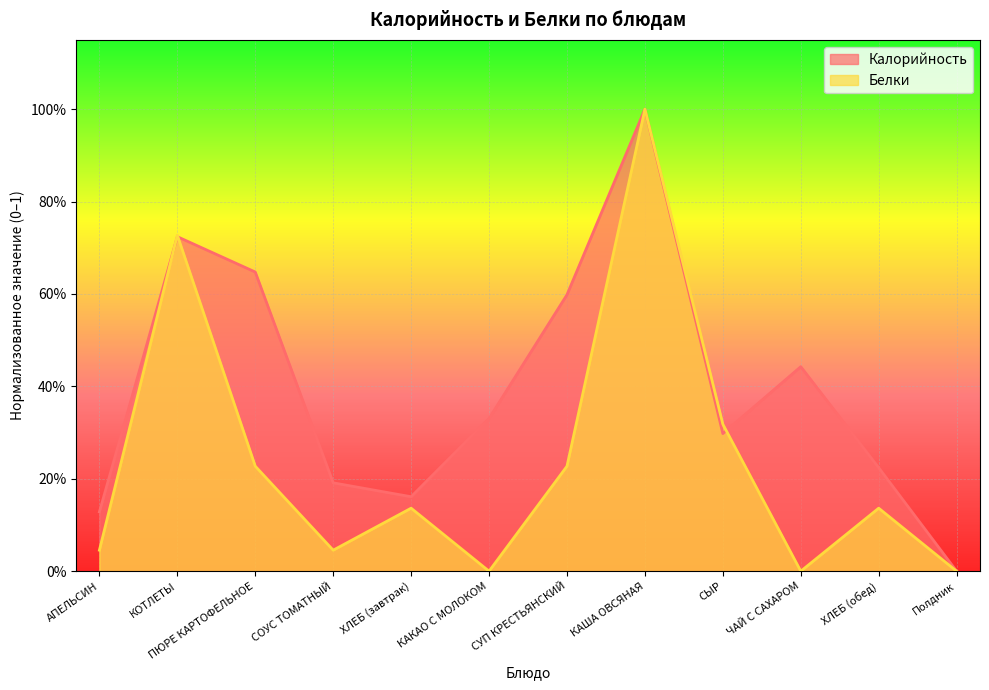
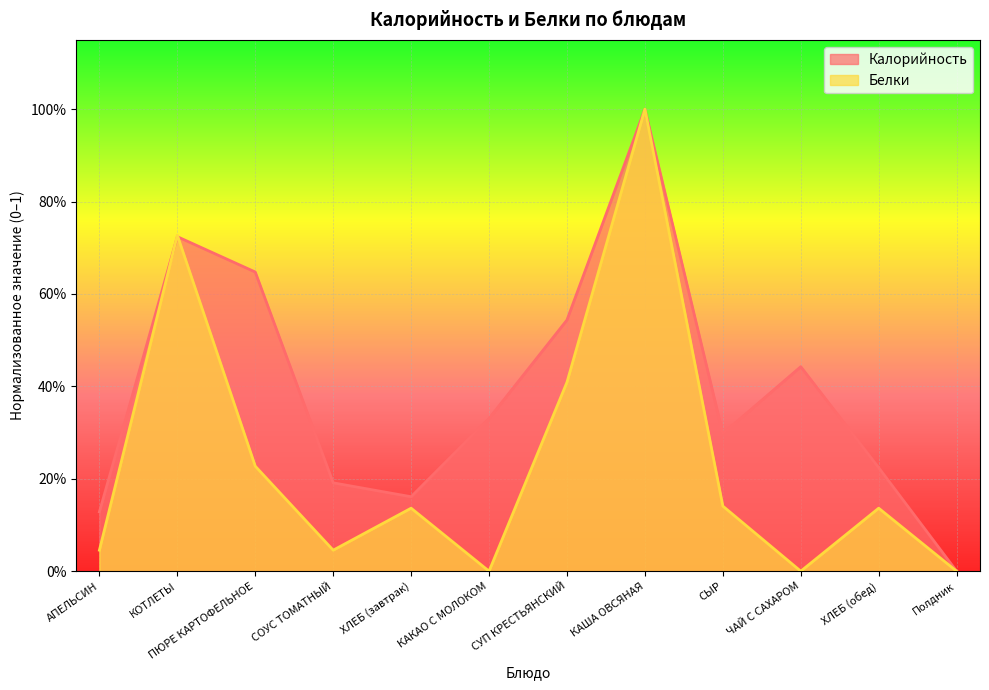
  {
    "Калорийность": {
      "АПЕЛЬСИН": "13%",
      "ПЮРЕ КАРТОФЕЛЬНОЕ": "65%",
      "СОУС ТОМАТНЫЙ": "19%",
      "ХЛЕБ (завтрак)": "16%",
      "КАКАО С МОЛОКОМ": "33%",
-     "СУП КРЕСТЬЯНСКИЙ": "60%",
+     "СУП КРЕСТЬЯНСКИЙ": "54%",
      "СЫР": "30%",
      "ЧАЙ С САХАРОМ": "44%",
      "ХЛЕБ (обед)": "22%"
    },
    "Белки": {
      "АПЕЛЬСИН": "5%",
      "ПЮРЕ КАРТОФЕЛЬНОЕ": "23%",
      "СОУС ТОМАТНЫЙ": "5%",
      "ХЛЕБ (завтрак)": "14%",
      "КАКАО С МОЛОКОМ": "0%",
-     "СУП КРЕСТЬЯНСКИЙ": "23%",
-     "СЫР": "32%",
+     "СУП КРЕСТЬЯНСКИЙ": "41%",
+     "СЫР": "14%",
      "ЧАЙ С САХАРОМ": "0%",
      "ХЛЕБ (обед)": "14%"
    }
  }
